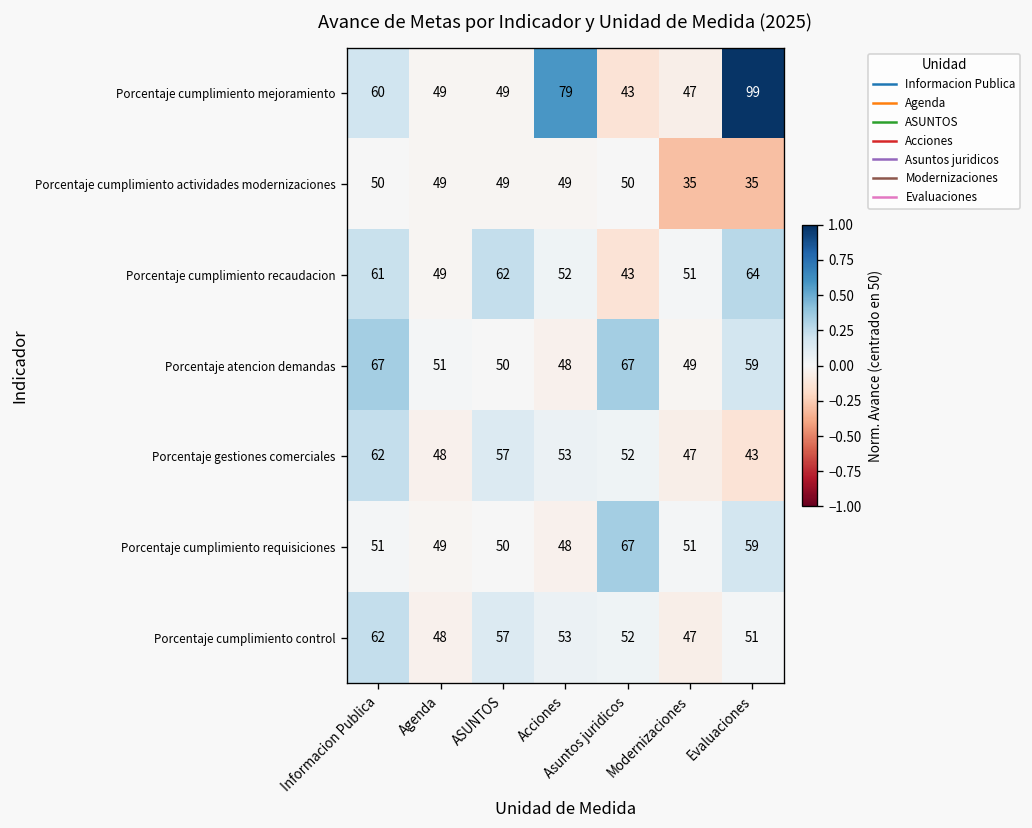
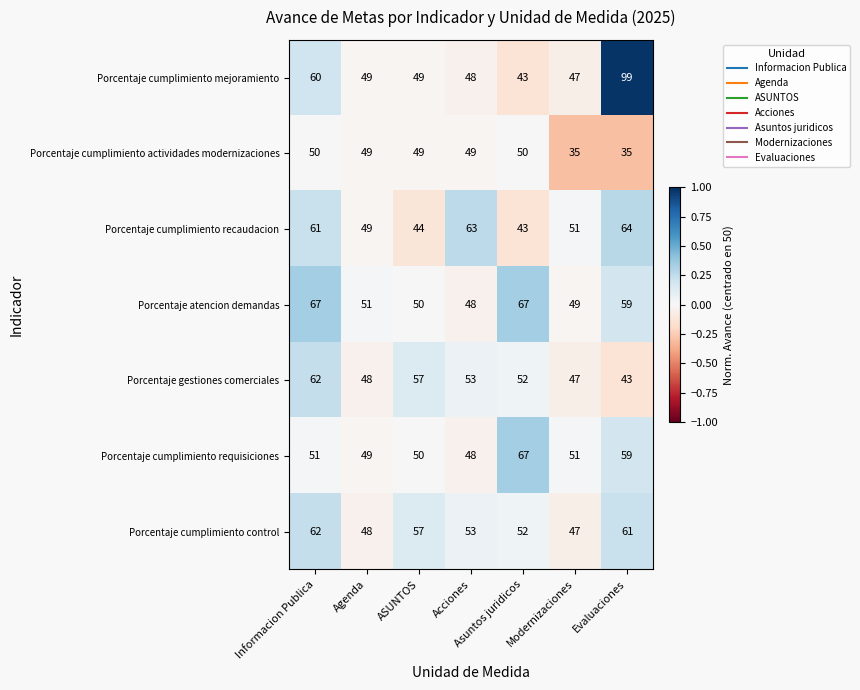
  {
    "Porcentaje cumplimiento mejoramiento": {
      "Informacion Publica": 60,
      "Agenda": 49,
      "ASUNTOS": 49,
-     "Acciones": 79,
+     "Acciones": 48,
      "Asuntos juridicos": 43,
      "Modernizaciones": 47,
      "Evaluaciones": 99
    },
    "Porcentaje cumplimiento actividades modernizaciones": {
      "Informacion Publica": 50,
      "Agenda": 49,
      "ASUNTOS": 49,
      "Acciones": 49,
      "Asuntos juridicos": 50,
      "Modernizaciones": 35,
      "Evaluaciones": 35
    },
    "Porcentaje cumplimiento recaudacion": {
      "Informacion Publica": 61,
      "Agenda": 49,
-     "ASUNTOS": 62,
-     "Acciones": 52,
+     "ASUNTOS": 44,
+     "Acciones": 63,
      "Asuntos juridicos": 43,
      "Modernizaciones": 51,
      "Evaluaciones": 64
    },
    "Porcentaje atencion demandas": {
      "Informacion Publica": 67,
      "Agenda": 51,
      "ASUNTOS": 50,
      "Acciones": 48,
      "Asuntos juridicos": 67,
      "Modernizaciones": 49,
      "Evaluaciones": 59
    },
    "Porcentaje gestiones comerciales": {
      "Informacion Publica": 62,
      "Agenda": 48,
      "ASUNTOS": 57,
      "Acciones": 53,
      "Asuntos juridicos": 52,
      "Modernizaciones": 47,
      "Evaluaciones": 43
    },
    "Porcentaje cumplimiento requisiciones": {
      "Informacion Publica": 51,
      "Agenda": 49,
      "ASUNTOS": 50,
      "Acciones": 48,
      "Asuntos juridicos": 67,
      "Modernizaciones": 51,
      "Evaluaciones": 59
    },
    "Porcentaje cumplimiento control": {
      "Informacion Publica": 62,
      "Agenda": 48,
      "ASUNTOS": 57,
      "Acciones": 53,
      "Asuntos juridicos": 52,
      "Modernizaciones": 47,
-     "Evaluaciones": 51
+     "Evaluaciones": 61
    }
  }
